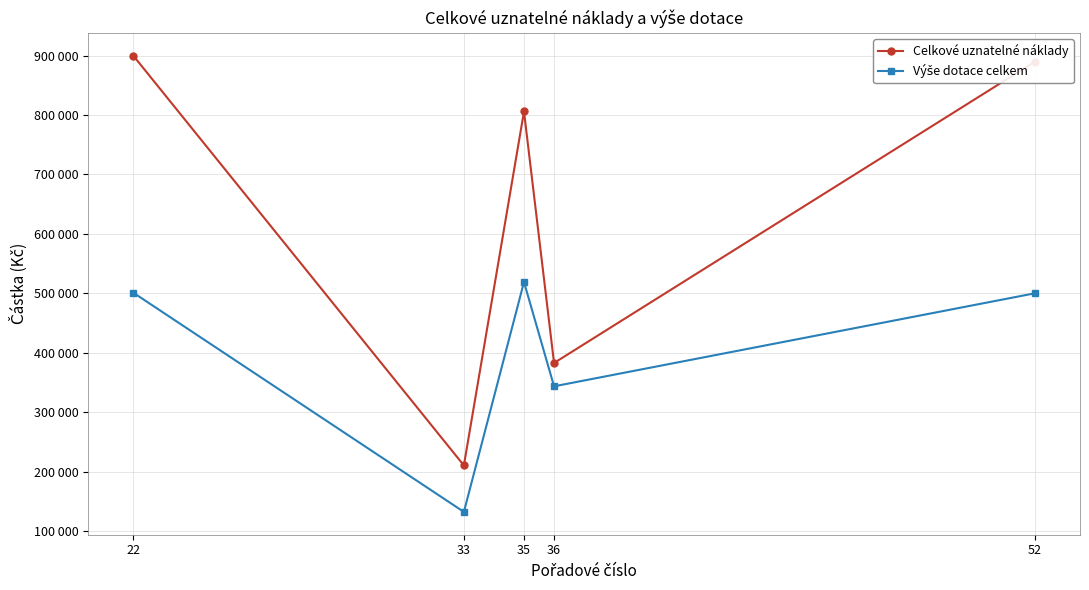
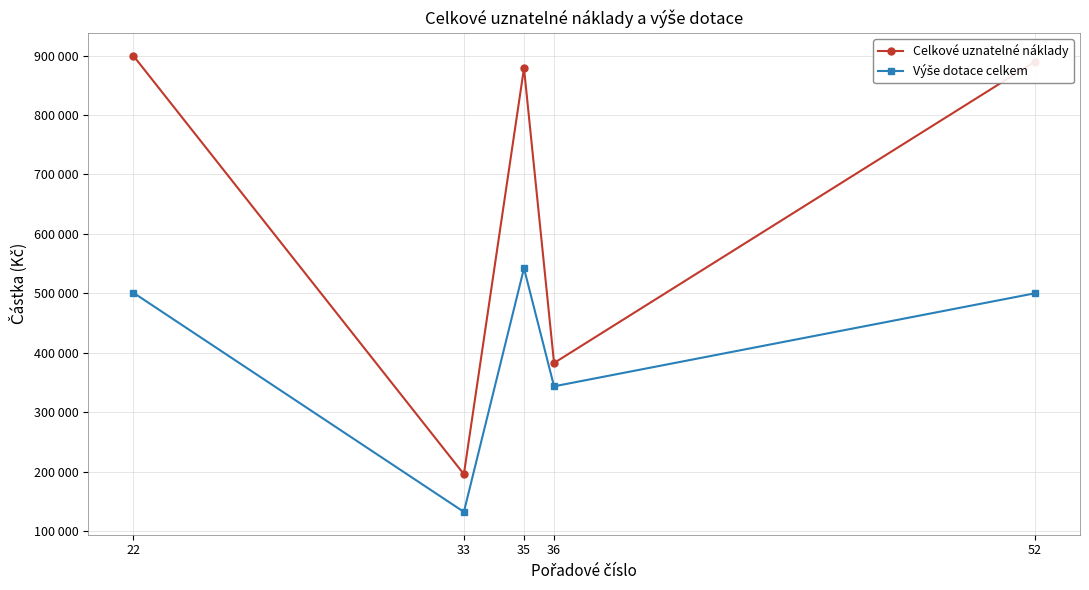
  {
    "Celkové uznatelné náklady": {
      "22": 900000,
-     "33": 210000,
-     "35": 810000,
+     "33": 200000,
+     "35": 880000,
      "36": 380000
    },
    "Výše dotace celkem": {
      "22": 500000,
      "33": 130000,
-     "35": 520000,
+     "35": 540000,
      "36": 340000,
      "52": 500000
    }
  }
